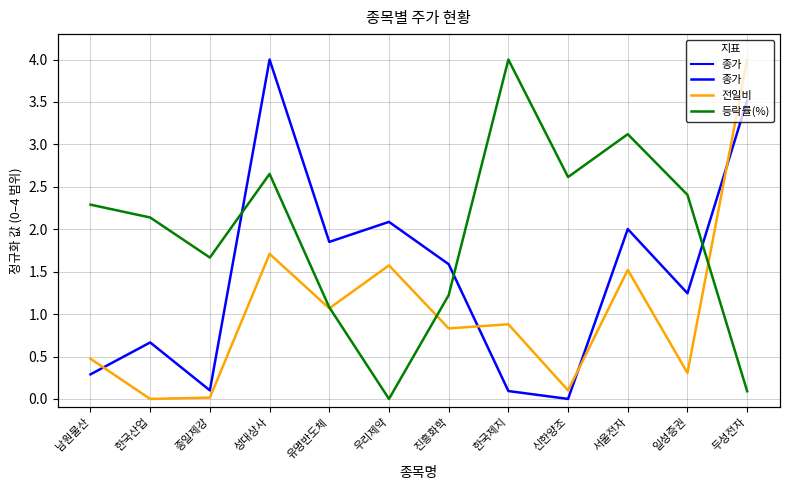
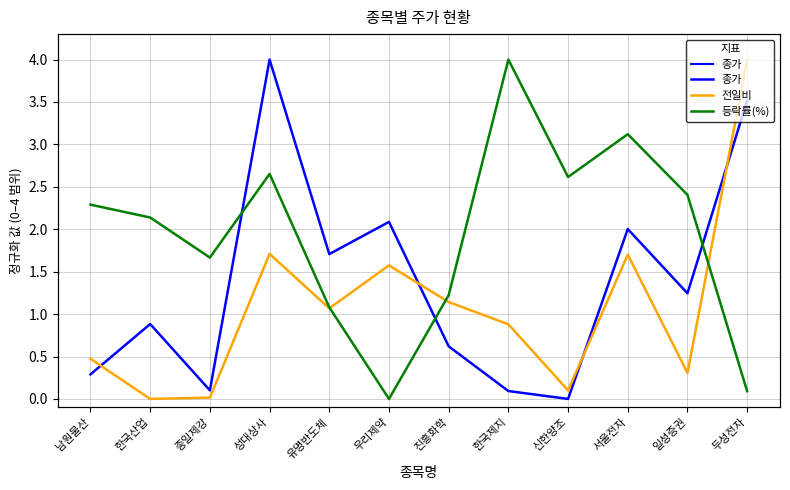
  {
    "종가": {
      "남원물산": 0.3,
-     "한국산업": 0.7,
+     "한국산업": 0.9,
      "종일제강": 0.1,
      "성대상사": 4.0,
-     "유명반도체": 1.9,
+     "유명반도체": 1.7,
      "우리제약": 2.1,
-     "진흥화학": 1.6,
+     "진흥화학": 0.6,
      "한국제지": 0.1,
      "신한양조": 0.0,
      "서울전자": 2.0,
      "일성증권": 1.2
    },
    "전일비": {
      "남원물산": 0.5,
      "한국산업": 0.0,
      "종일제강": 0.0,
      "성대상사": 1.7,
      "우리제약": 1.6,
-     "진흥화학": 0.8,
+     "진흥화학": 1.1,
      "한국제지": 0.9,
      "신한양조": 0.1,
-     "서울전자": 1.5,
+     "서울전자": 1.7,
      "일성증권": 0.3
    },
    "등락률(%)": {
      "남원물산": 2.3,
      "한국산업": 2.1,
      "종일제강": 1.7,
      "성대상사": 2.7,
      "우리제약": 0.0,
      "진흥화학": 1.2,
      "한국제지": 4.0,
      "신한양조": 2.6,
      "서울전자": 3.1,
      "일성증권": 2.4,
      "두성전자": 0.1
    }
  }
